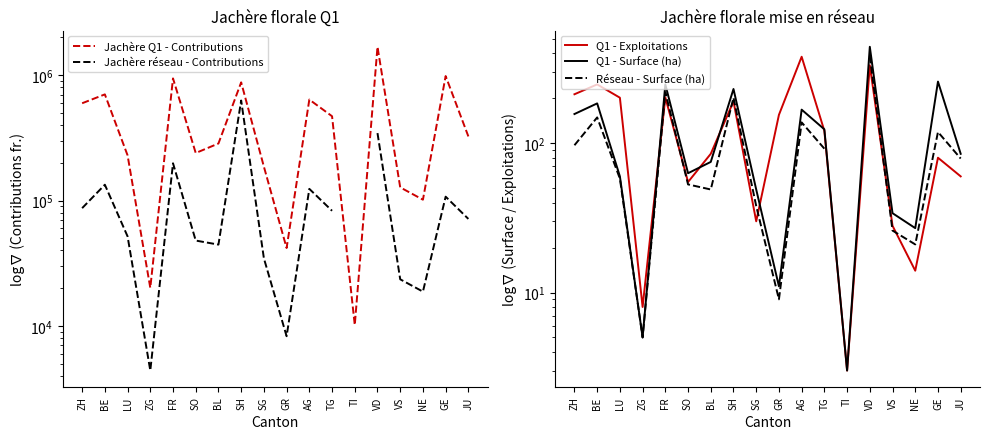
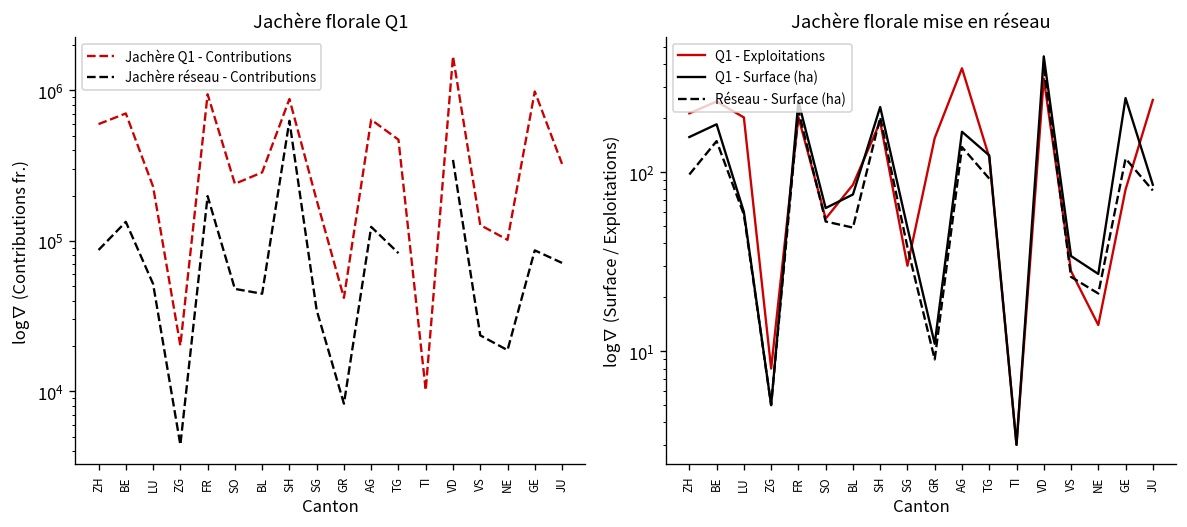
  {
    "Jachère florale Q1": {
      "Jachère Q1 - Contributions": {
        "ZH": 600000,
        "BE": 700000,
        "LU": 230000,
        "ZG": 20000,
        "FR": 900000,
        "SO": 240000,
        "BL": 290000,
        "SH": 900000,
        "SG": 190000,
        "GR": 42000,
        "AG": 600000,
        "TG": 470000,
        "TI": 10000,
        "VD": 1700000,
        "VS": 130000,
        "NE": 100000,
        "GE": 1000000,
        "JU": 320000
      },
      "Jachère réseau - Contributions": {
        "ZH": 90000,
        "BE": 130000,
        "LU": 52000,
        "ZG": 4400,
        "FR": 200000,
        "SO": 48000,
        "BL": 45000,
        "SH": 600000,
        "SG": 35000,
        "GR": 8000,
        "AG": 120000,
        "TG": 80000,
        "VD": 350000,
        "VS": 24000,
        "NE": 19000,
-       "GE": 110000,
+       "GE": 90000,
        "JU": 70000
      }
    },
    "Jachère florale mise en réseau": {
      "Q1 - Exploitations": {
        "ZH": 210,
        "LU": 200,
        "ZG": 8,
        "FR": 200,
        "BL": 90,
        "SH": 190,
        "SG": 30,
        "GR": 160,
        "AG": 380,
        "VD": 330,
        "VS": 28,
        "NE": 14,
        "GE": 80,
-       "JU": 60
+       "JU": 250
      }
    }
  }
